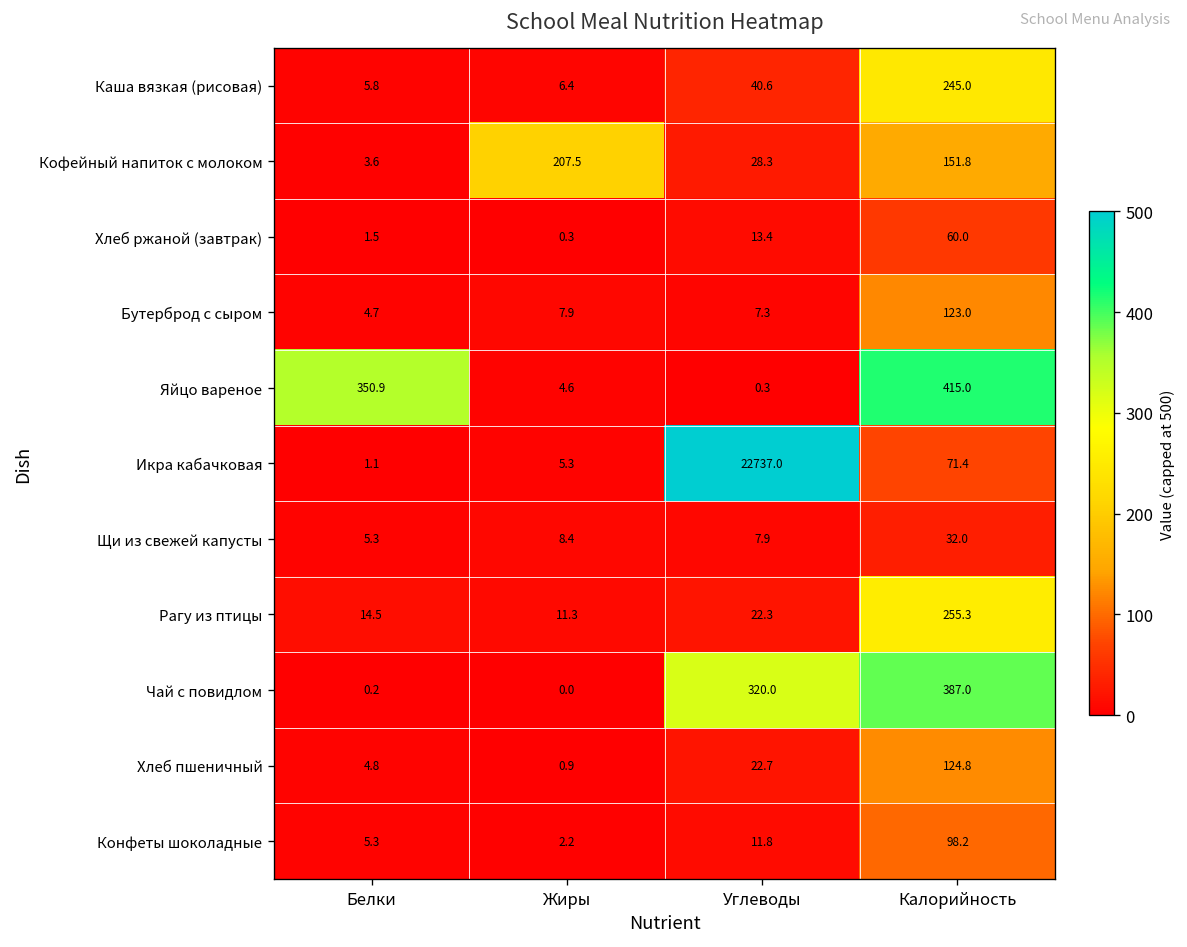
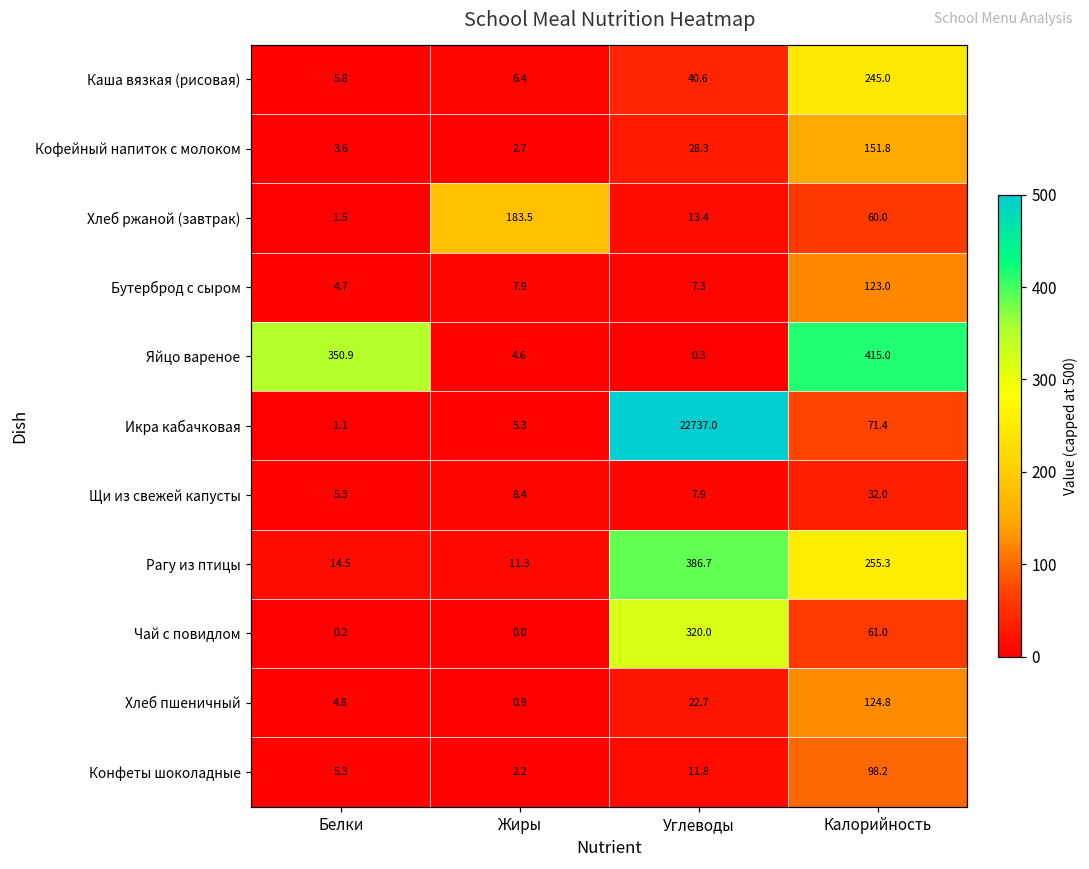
  {
    "Каша вязкая (рисовая)": {
      "Белки": 5.8,
      "Жиры": 6.4,
      "Углеводы": 40.6,
      "Калорийность": 245.0
    },
    "Кофейный напиток с молоком": {
      "Белки": 3.6,
-     "Жиры": 207.5,
+     "Жиры": 2.7,
      "Углеводы": 28.3,
      "Калорийность": 151.8
    },
    "Хлеб ржаной (завтрак)": {
      "Белки": 1.5,
-     "Жиры": 0.3,
+     "Жиры": 183.5,
      "Углеводы": 13.4,
      "Калорийность": 60.0
    },
    "Бутерброд с сыром": {
      "Белки": 4.7,
      "Жиры": 7.9,
      "Углеводы": 7.3,
      "Калорийность": 123.0
    },
    "Яйцо вареное": {
      "Белки": 350.9,
      "Жиры": 4.6,
      "Углеводы": 0.3,
      "Калорийность": 415.0
    },
    "Икра кабачковая": {
      "Белки": 1.1,
      "Жиры": 5.3,
      "Углеводы": 22737.0,
      "Калорийность": 71.4
    },
    "Щи из свежей капусты": {
      "Белки": 5.3,
      "Жиры": 8.4,
      "Углеводы": 7.9,
      "Калорийность": 32.0
    },
    "Рагу из птицы": {
      "Белки": 14.5,
      "Жиры": 11.3,
-     "Углеводы": 22.3,
+     "Углеводы": 386.7,
      "Калорийность": 255.3
    },
    "Чай с повидлом": {
      "Белки": 0.2,
      "Жиры": 0.0,
      "Углеводы": 320.0,
-     "Калорийность": 387.0
+     "Калорийность": 61.0
    },
    "Хлеб пшеничный": {
      "Белки": 4.8,
      "Жиры": 0.9,
      "Углеводы": 22.7,
      "Калорийность": 124.8
    },
    "Конфеты шоколадные": {
      "Белки": 5.3,
      "Жиры": 2.2,
      "Углеводы": 11.8,
      "Калорийность": 98.2
    }
  }
